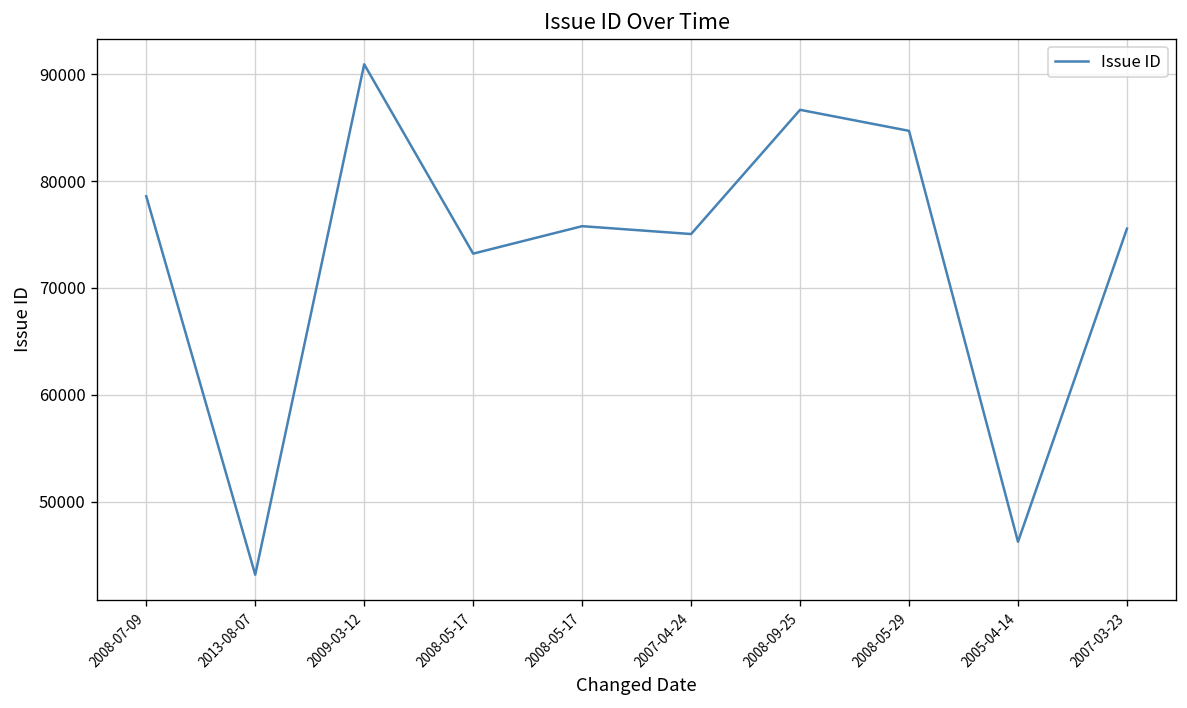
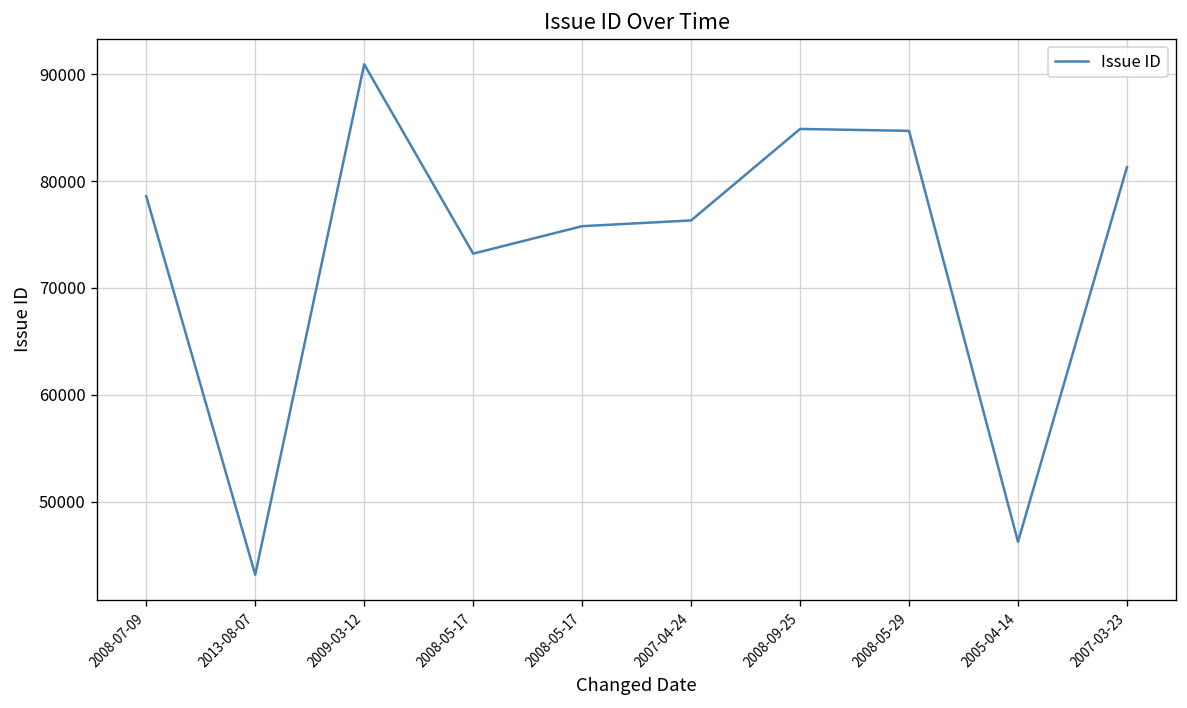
  {
    "2008-07-09": 79000,
    "2013-08-07": 43000,
    "2009-03-12": 91000,
-   "2007-04-24": 75000,
-   "2008-09-25": 87000,
+   "2007-04-24": 76000,
+   "2008-09-25": 85000,
    "2008-05-29": 85000,
    "2005-04-14": 46000,
-   "2007-03-23": 76000
+   "2007-03-23": 81000
  }
